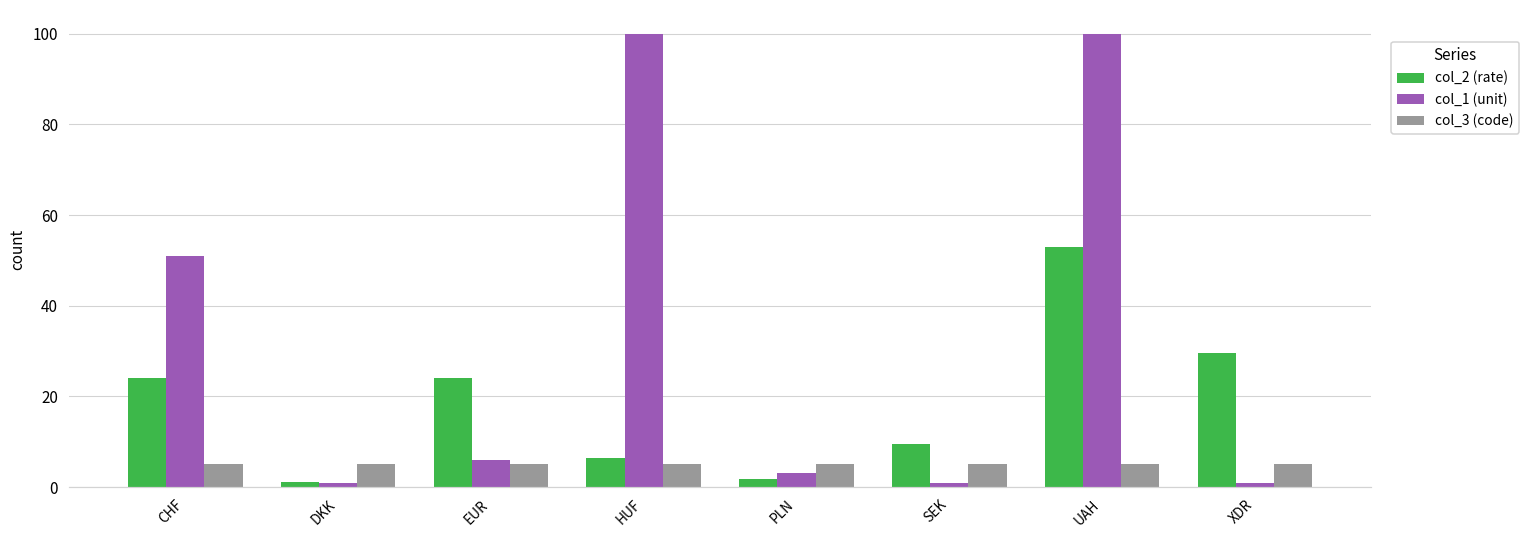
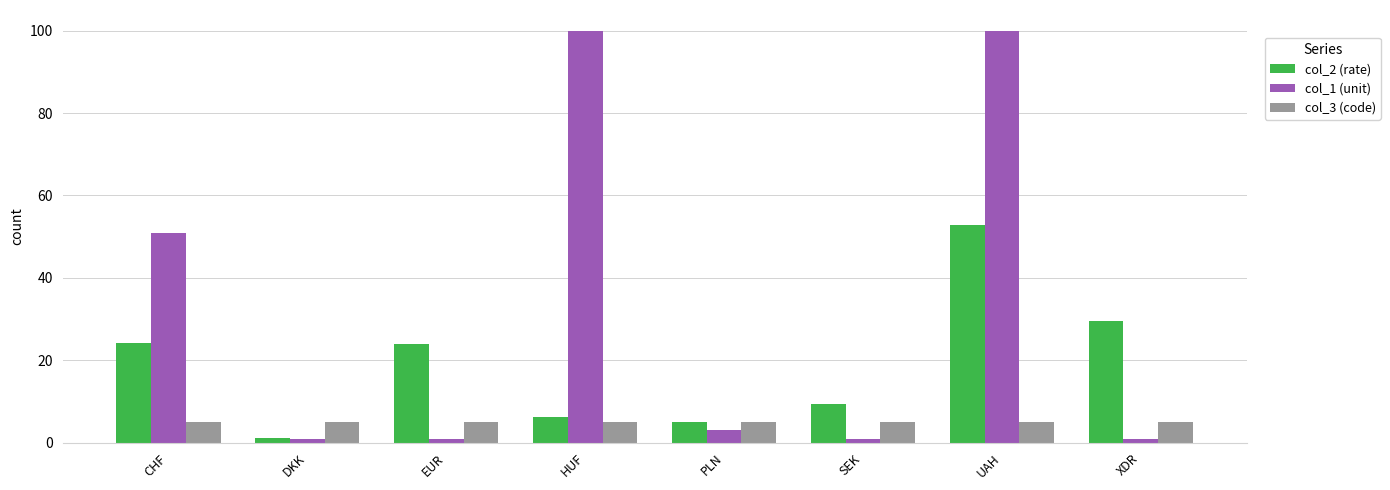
  {
    "col_2 (rate)": {
      "CHF": 24,
      "DKK": 1,
      "EUR": 24,
      "HUF": 6,
-     "PLN": 2,
+     "PLN": 5,
      "SEK": 9,
      "UAH": 53,
      "XDR": 30
    },
    "col_1 (unit)": {
      "CHF": 51,
      "DKK": 1,
-     "EUR": 6,
+     "EUR": 1,
      "HUF": 100,
      "PLN": 3,
      "SEK": 1,
      "UAH": 100,
      "XDR": 1
    },
    "col_3 (code)": {
      "CHF": 5,
      "DKK": 5,
      "EUR": 5,
      "HUF": 5,
      "PLN": 5,
      "SEK": 5,
      "UAH": 5,
      "XDR": 5
    }
  }
